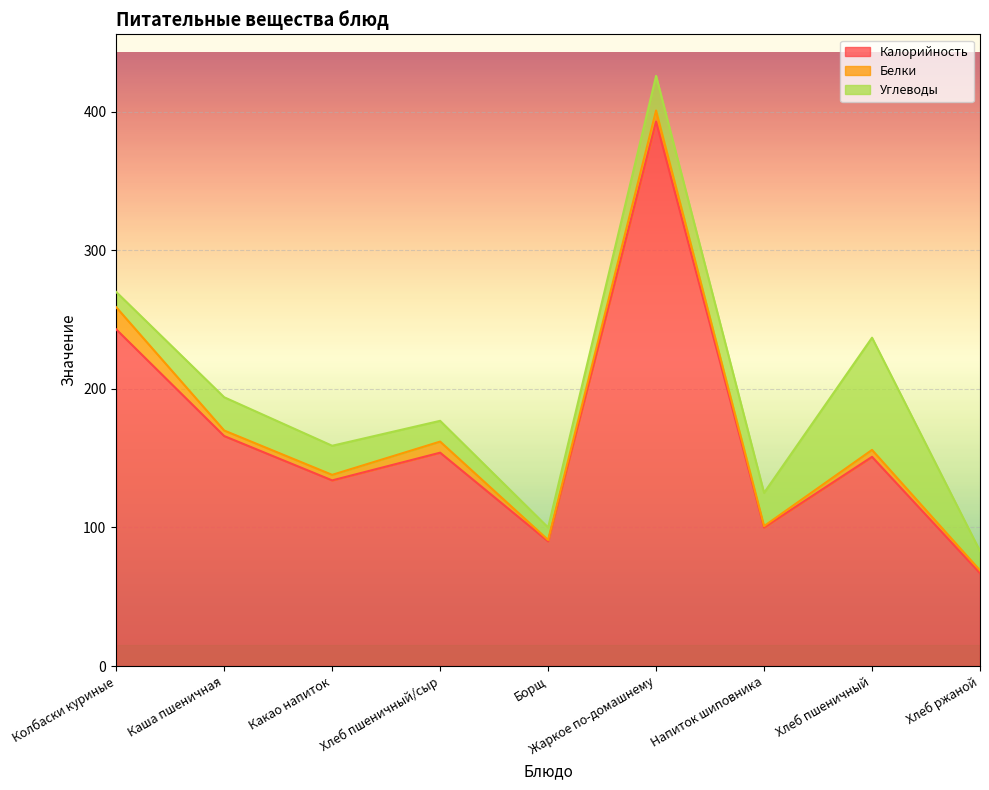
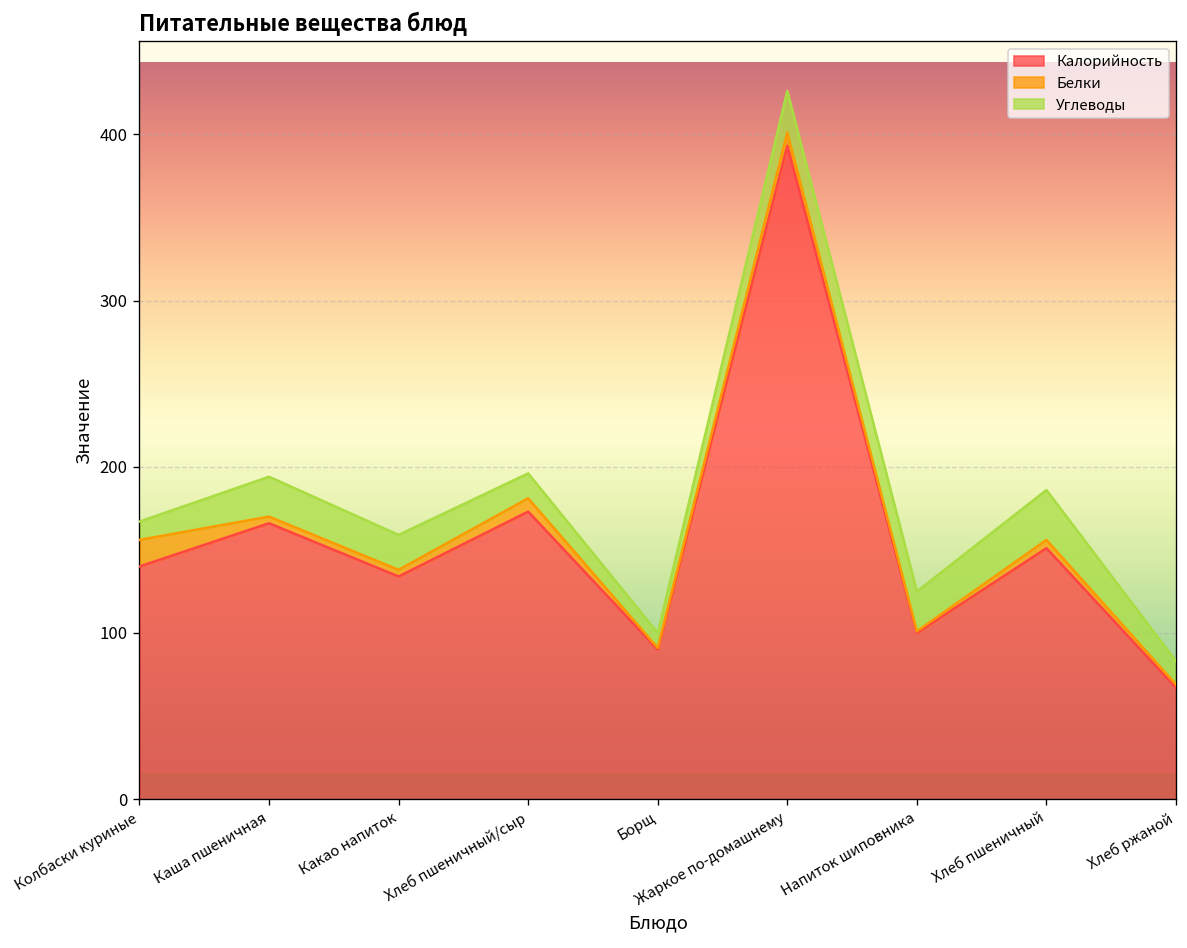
  {
    "Калорийность": {
-     "Колбаски куриные": 243,
+     "Колбаски куриные": 140,
      "Каша пшеничная": 166,
      "Какао напиток": 134,
-     "Хлеб пшеничный/сыр": 154,
+     "Хлеб пшеничный/сыр": 173,
      "Жаркое по-домашнему": 393,
      "Хлеб пшеничный": 151,
      "Хлеб ржаной": 67
    },
    "Белки": {
      "Колбаски куриные": 16,
      "Каша пшеничная": 4,
      "Какао напиток": 4,
      "Хлеб пшеничный/сыр": 8,
      "Жаркое по-домашнему": 8,
      "Хлеб пшеничный": 5,
      "Хлеб ржаной": 2
    },
    "Углеводы": {
      "Колбаски куриные": 11,
      "Каша пшеничная": 24,
      "Какао напиток": 21,
      "Хлеб пшеничный/сыр": 15,
      "Борщ": 9,
      "Жаркое по-домашнему": 25,
      "Напиток шиповника": 24,
-     "Хлеб пшеничный": 81,
+     "Хлеб пшеничный": 30,
      "Хлеб ржаной": 14
    }
  }
